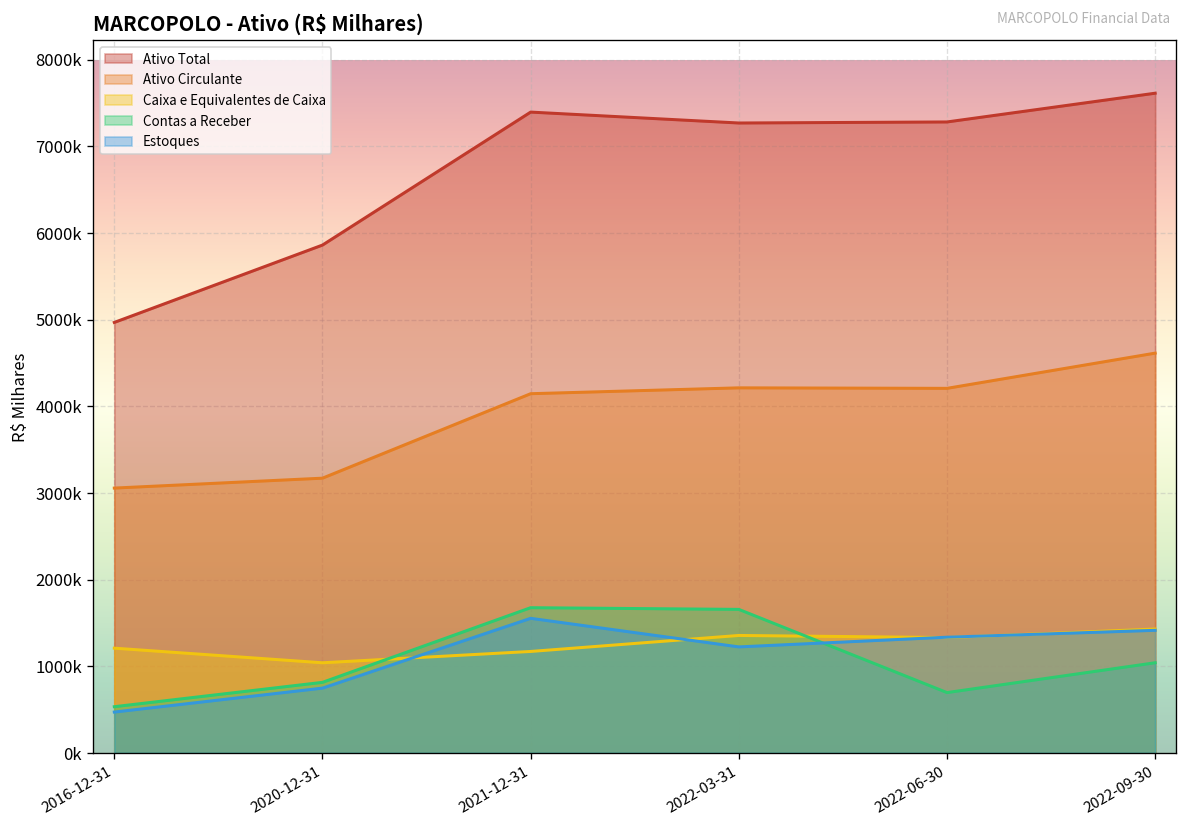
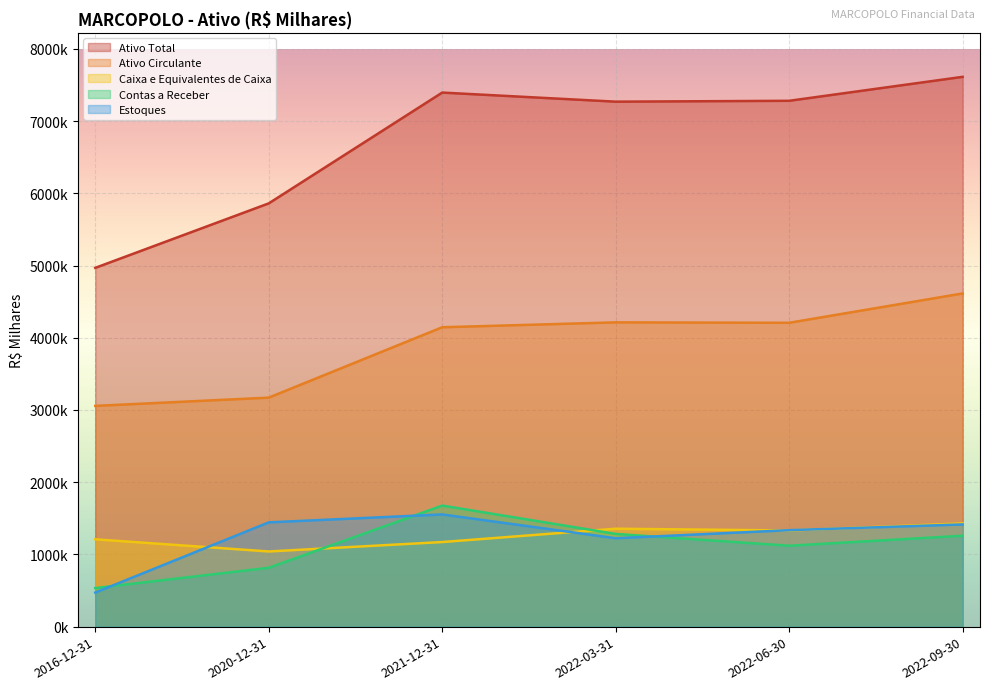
  {
    "Contas a Receber": {
      "2016-12-31": 500000,
      "2020-12-31": 800000,
      "2021-12-31": 1700000,
-     "2022-03-31": 1700000,
-     "2022-06-30": 700000,
-     "2022-09-30": 1000000
+     "2022-03-31": 1300000,
+     "2022-06-30": 1100000,
+     "2022-09-30": 1300000
    },
    "Estoques": {
      "2016-12-31": 500000,
-     "2020-12-31": 700000,
+     "2020-12-31": 1400000,
      "2021-12-31": 1600000,
      "2022-03-31": 1200000
    }
  }
